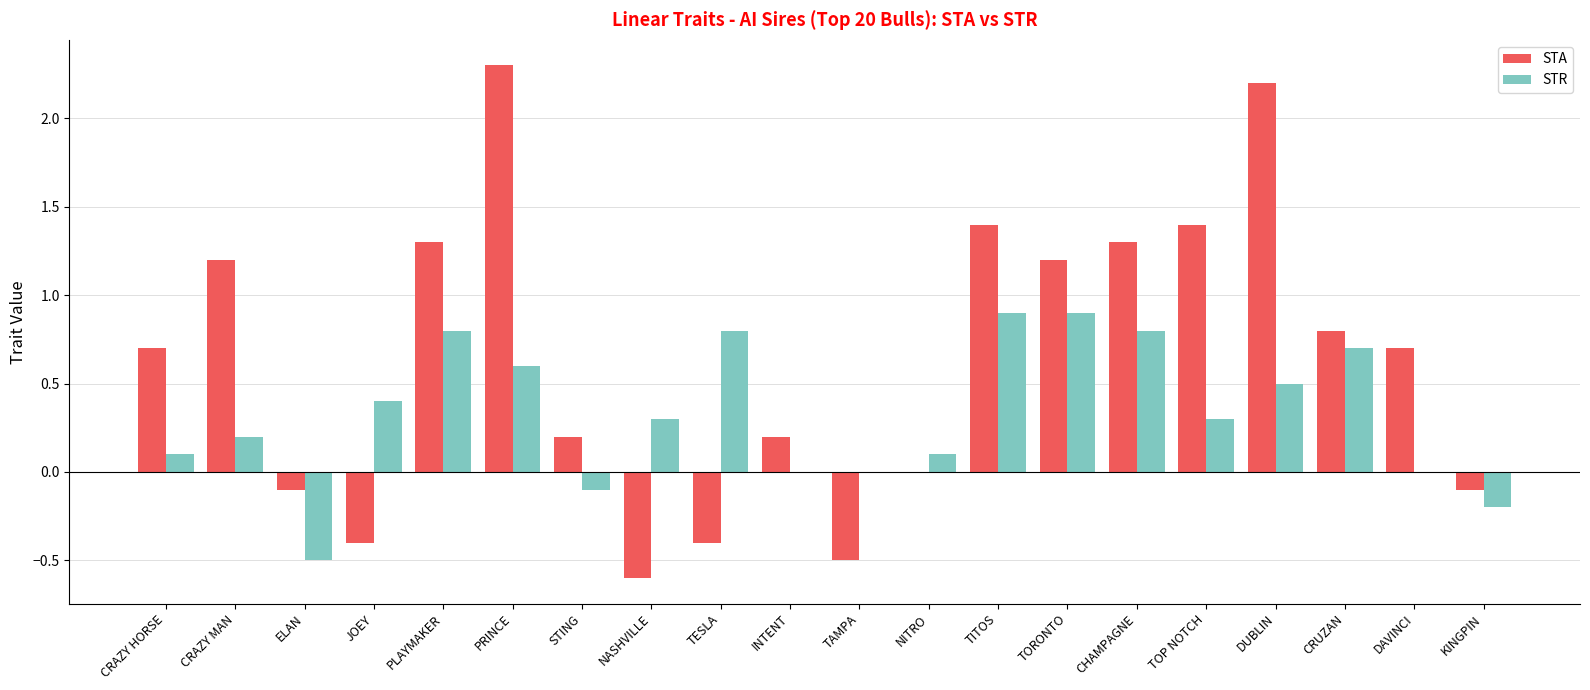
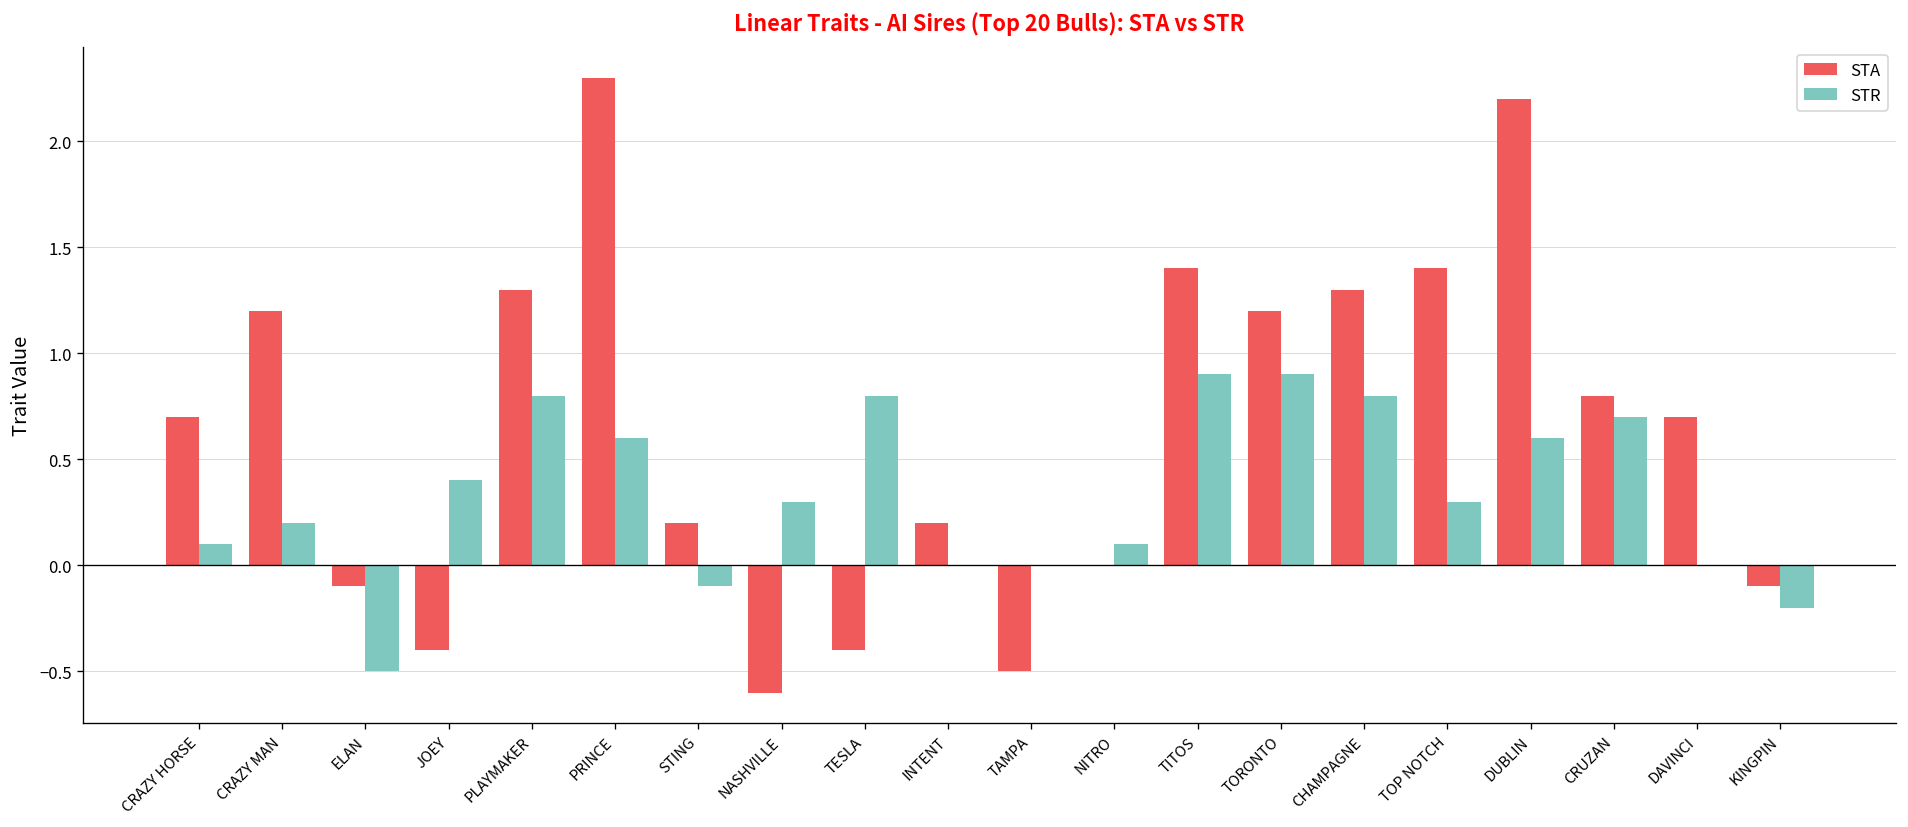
  {
    "STA": {
      "CRAZY HORSE": 0.7,
      "CRAZY MAN": 1.2,
      "ELAN": -0.1,
      "JOEY": -0.4,
      "PLAYMAKER": 1.3,
      "PRINCE": 2.3,
      "STING": 0.2,
      "NASHVILLE": -0.6,
      "TESLA": -0.4,
      "INTENT": 0.2,
      "TAMPA": -0.5,
      "NITRO": 0.0,
      "TITOS": 1.4,
      "TORONTO": 1.2,
      "CHAMPAGNE": 1.3,
      "TOP NOTCH": 1.4,
      "DUBLIN": 2.2,
      "CRUZAN": 0.8,
      "DAVINCI": 0.7,
      "KINGPIN": -0.1
    },
    "STR": {
      "CRAZY HORSE": 0.1,
      "CRAZY MAN": 0.2,
      "ELAN": -0.5,
      "JOEY": 0.4,
      "PLAYMAKER": 0.8,
      "PRINCE": 0.6,
      "STING": -0.1,
      "NASHVILLE": 0.3,
      "TESLA": 0.8,
      "INTENT": 0.0,
      "TAMPA": 0.0,
      "NITRO": 0.1,
      "TITOS": 0.9,
      "TORONTO": 0.9,
      "CHAMPAGNE": 0.8,
      "TOP NOTCH": 0.3,
-     "DUBLIN": 0.5,
+     "DUBLIN": 0.6,
      "CRUZAN": 0.7,
      "DAVINCI": 0.0,
      "KINGPIN": -0.2
    }
  }
